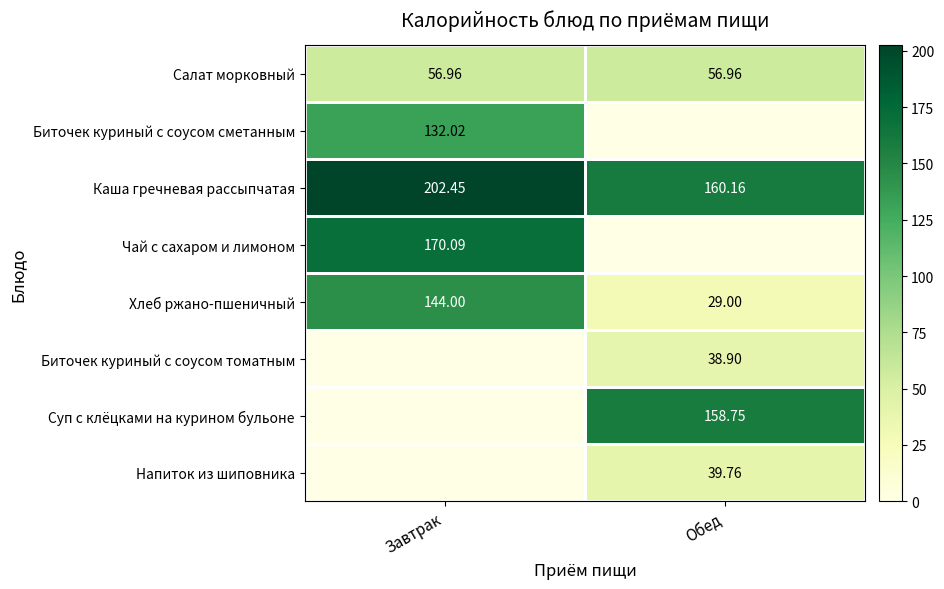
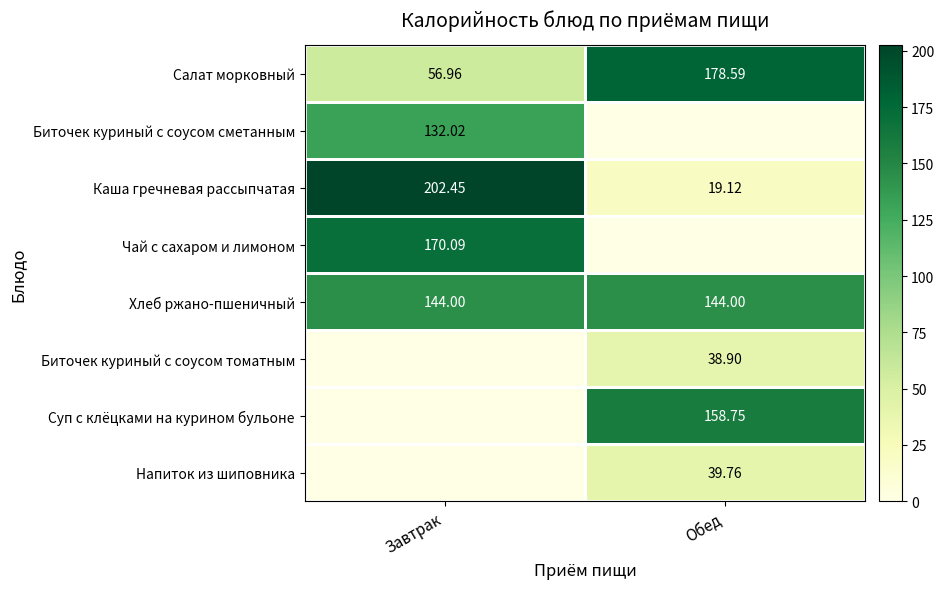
  {
    "Салат морковный": {
      "Завтрак": 56.96,
-     "Обед": 56.96
+     "Обед": 178.59
    },
    "Биточек куриный с соусом сметанным": {
      "Завтрак": 132.02
    },
    "Каша гречневая рассыпчатая": {
      "Завтрак": 202.45,
-     "Обед": 160.16
+     "Обед": 19.12
    },
    "Чай с сахаром и лимоном": {
      "Завтрак": 170.09
    },
    "Хлеб ржано-пшеничный": {
      "Завтрак": 144.00,
-     "Обед": 29.00
+     "Обед": 144.00
    },
    "Биточек куриный с соусом томатным": {
      "Обед": 38.90
    },
    "Суп с клёцками на курином бульоне": {
      "Обед": 158.75
    },
    "Напиток из шиповника": {
      "Обед": 39.76
    }
  }
